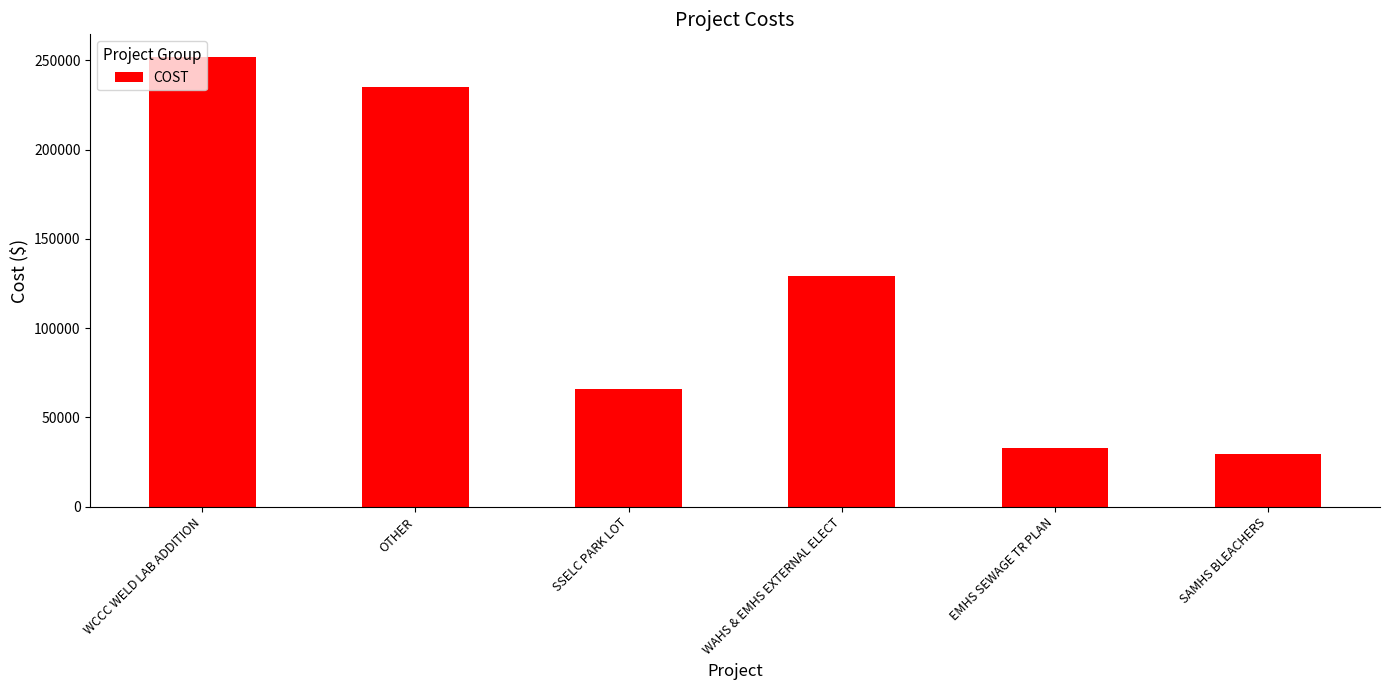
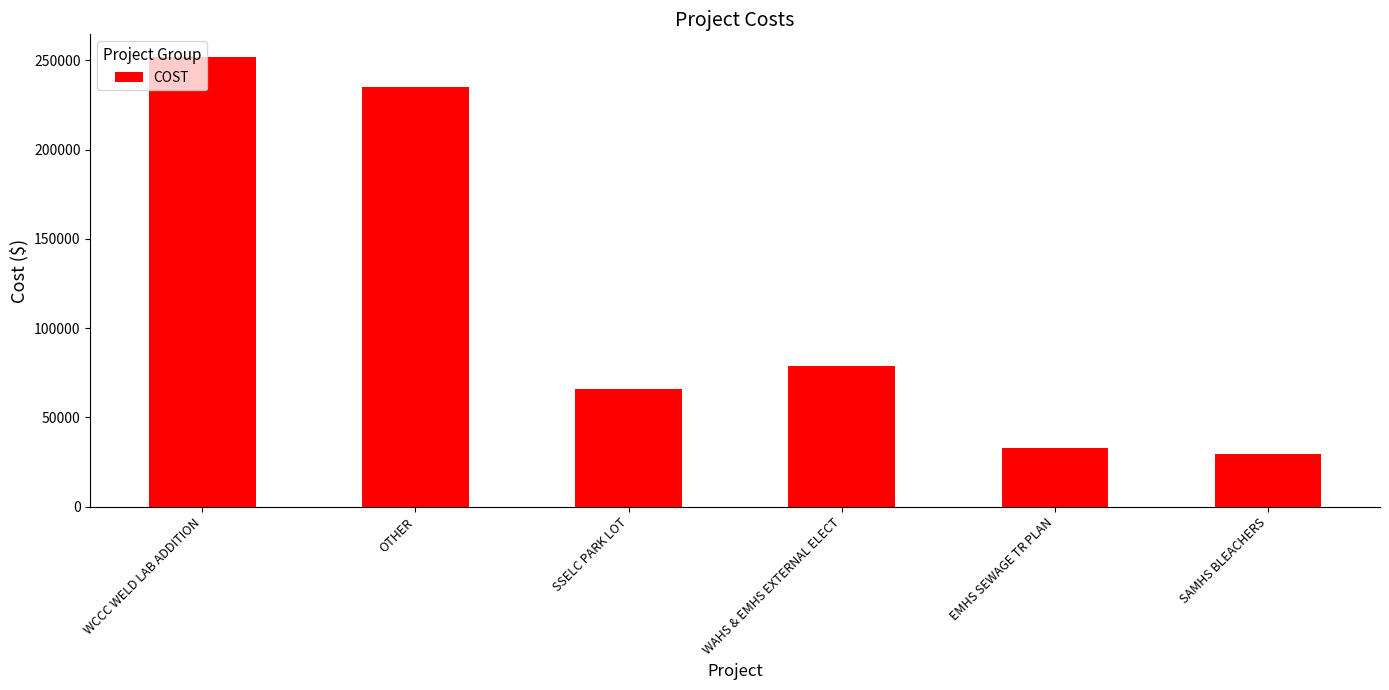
  {
    "OTHER": 235000,
    "SSELC PARK LOT": 66000,
-   "WAHS & EMHS EXTERNAL ELECT": 129000,
+   "WAHS & EMHS EXTERNAL ELECT": 79000,
    "EMHS SEWAGE TR PLAN": 33000,
    "SAMHS BLEACHERS": 30000
  }
